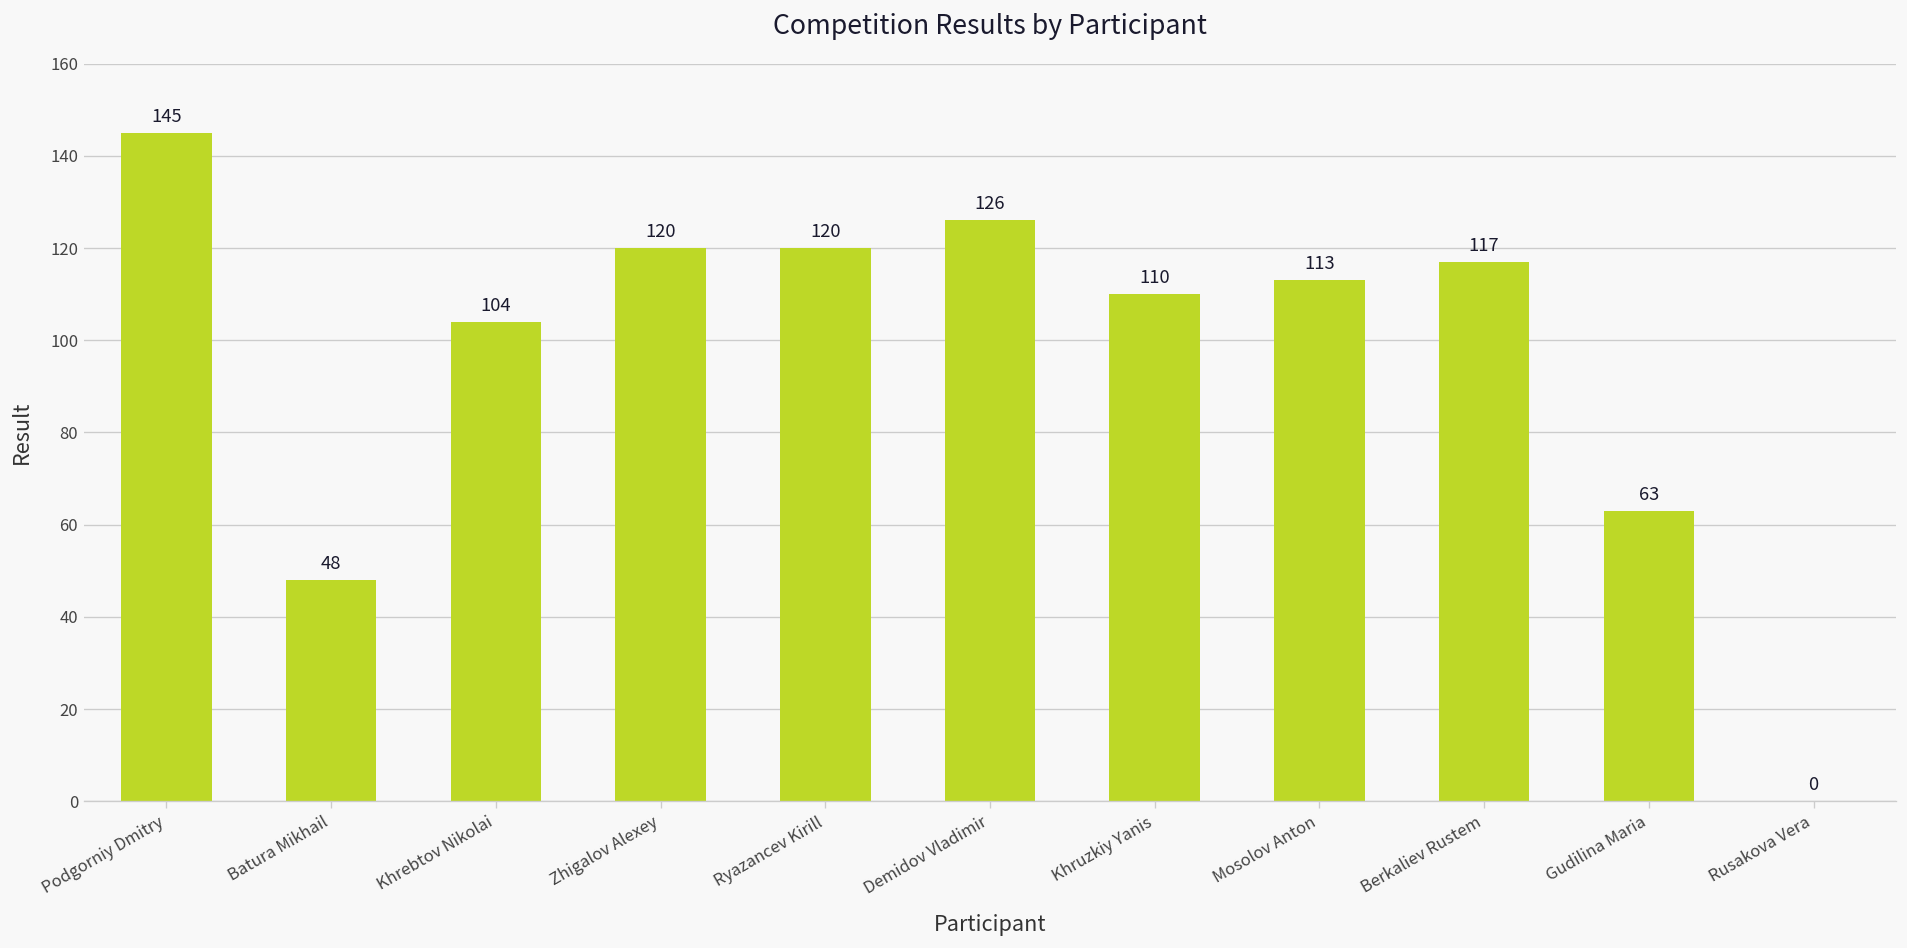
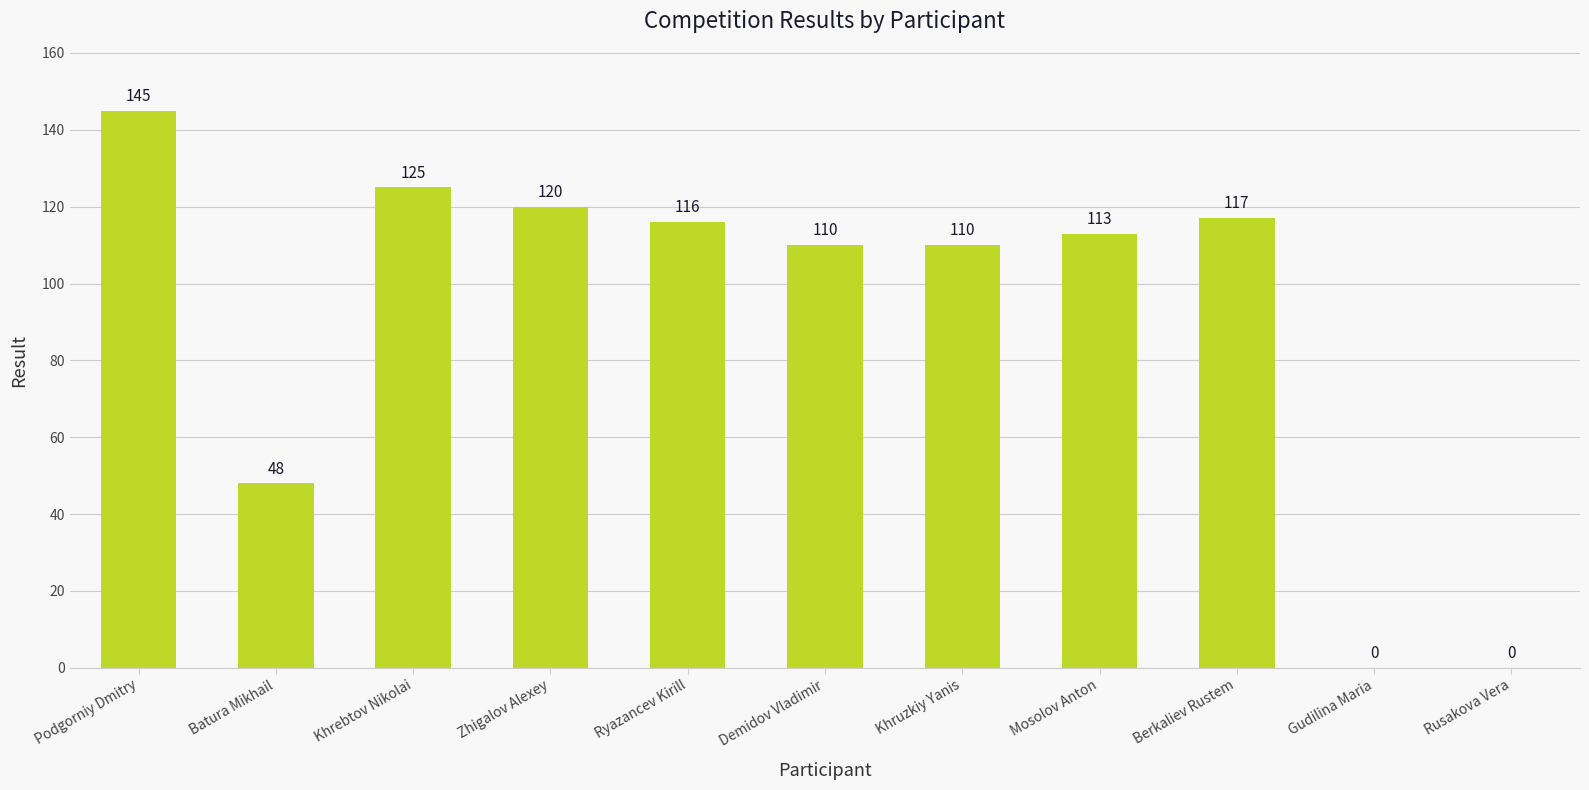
  {
    "Podgorniy Dmitry": 145,
    "Batura Mikhail": 48,
-   "Khrebtov Nikolai": 104,
+   "Khrebtov Nikolai": 125,
    "Zhigalov Alexey": 120,
-   "Ryazancev Kirill": 120,
-   "Demidov Vladimir": 126,
+   "Ryazancev Kirill": 116,
+   "Demidov Vladimir": 110,
    "Khruzkiy Yanis": 110,
    "Mosolov Anton": 113,
    "Berkaliev Rustem": 117,
-   "Gudilina Maria": 63,
+   "Gudilina Maria": 0,
    "Rusakova Vera": 0
  }
